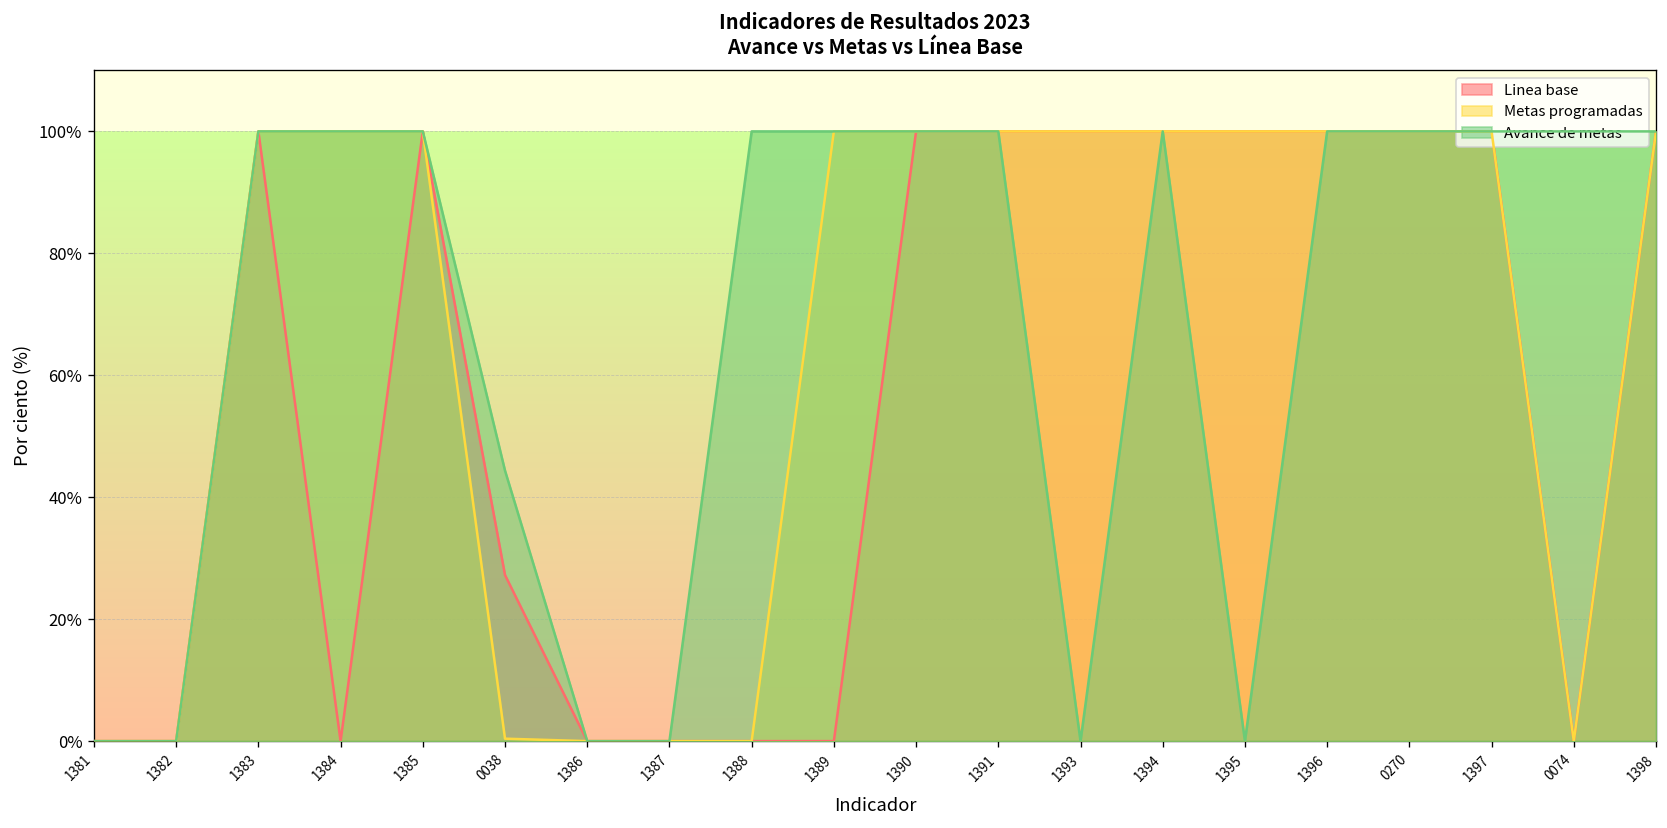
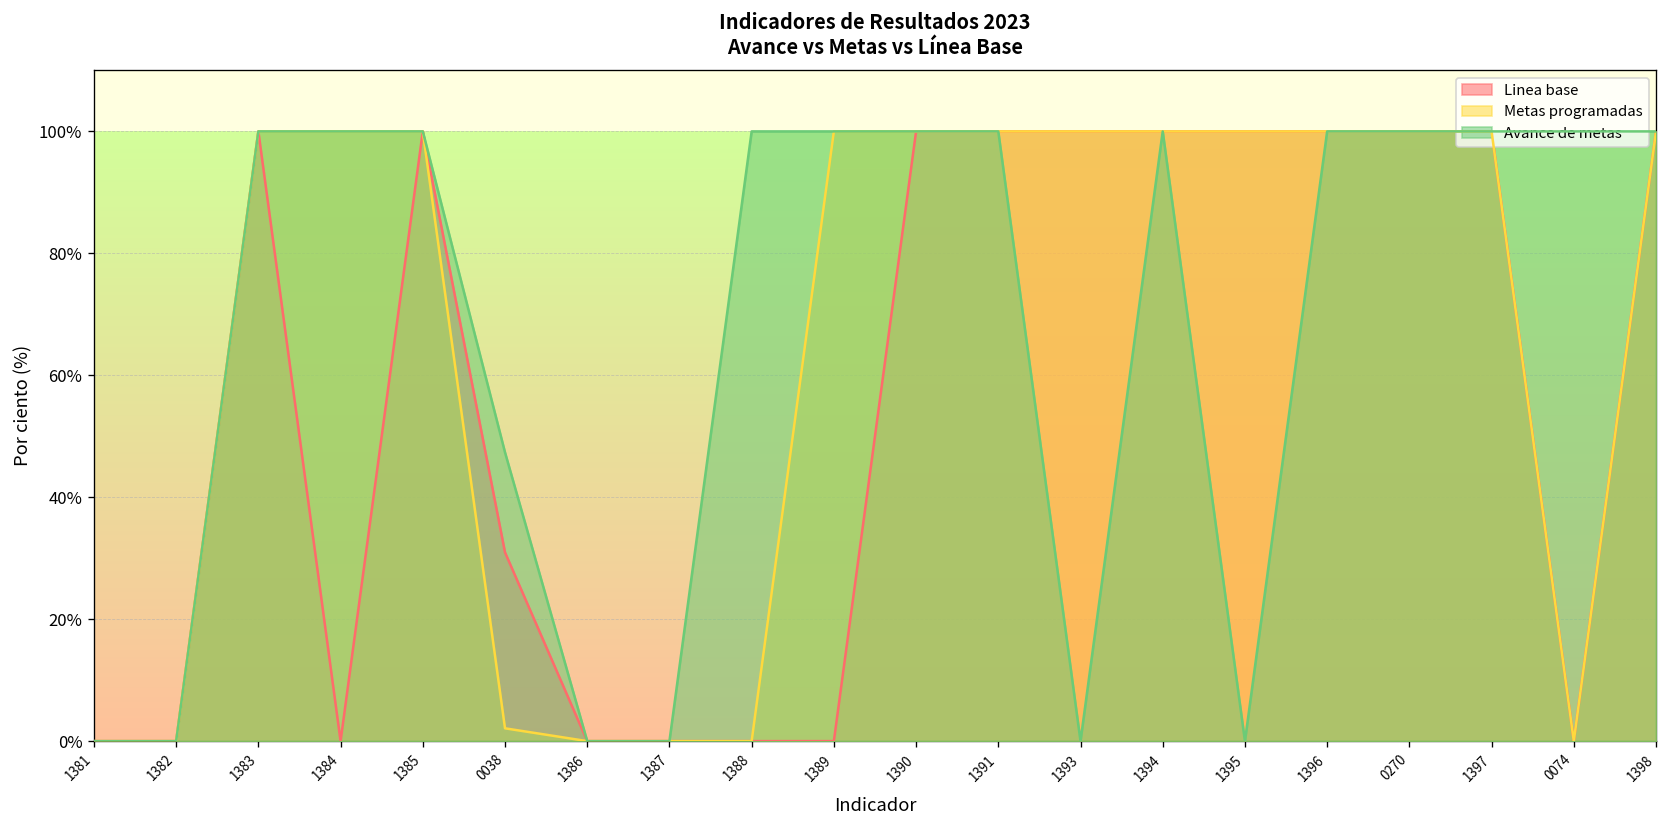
  {
    "Linea base": {
      "1384": "0%",
-     "0038": "27%",
+     "0038": "31%",
      "1389": "0%"
    },
    "Metas programadas": {
-     "0038": "0%"
+     "0038": "2%"
    },
    "Avance de metas": {
-     "0038": "44%",
+     "0038": "47%",
      "1388": "100%",
      "1393": "0%",
      "1395": "0%"
    }
  }
